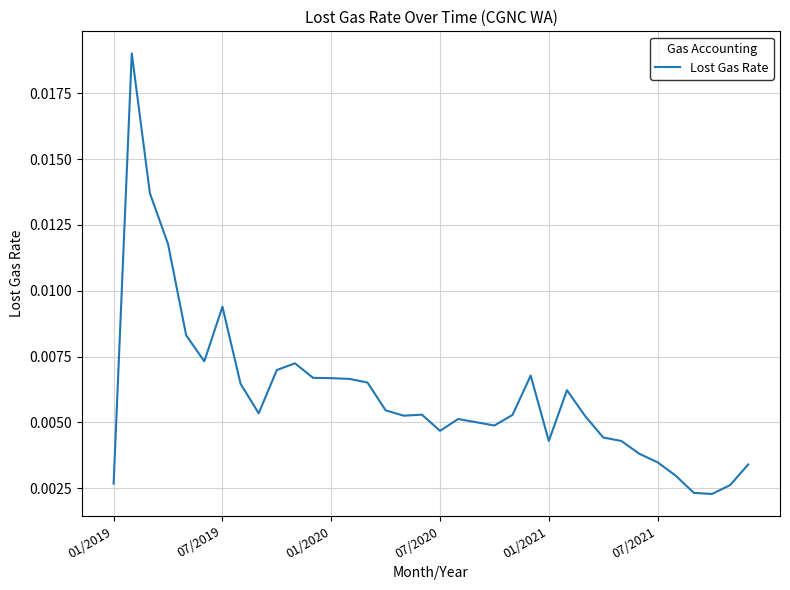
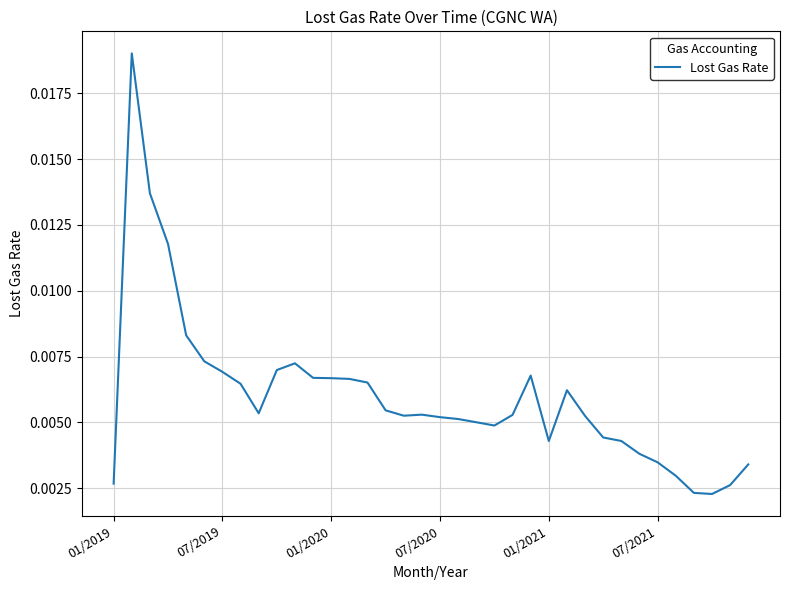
  {
    "01/2019": 0.0027,
-   "07/2019": 0.0094,
+   "07/2019": 0.0069,
    "01/2020": 0.0067,
-   "07/2020": 0.0047,
+   "07/2020": 0.0052,
    "01/2021": 0.0043,
    "07/2021": 0.0035
  }
